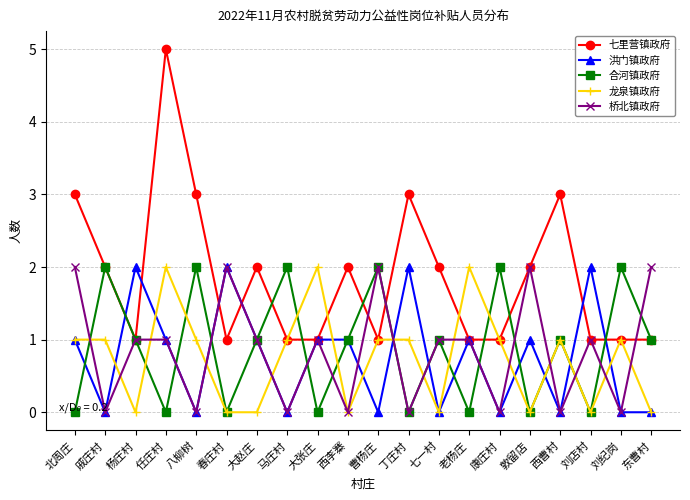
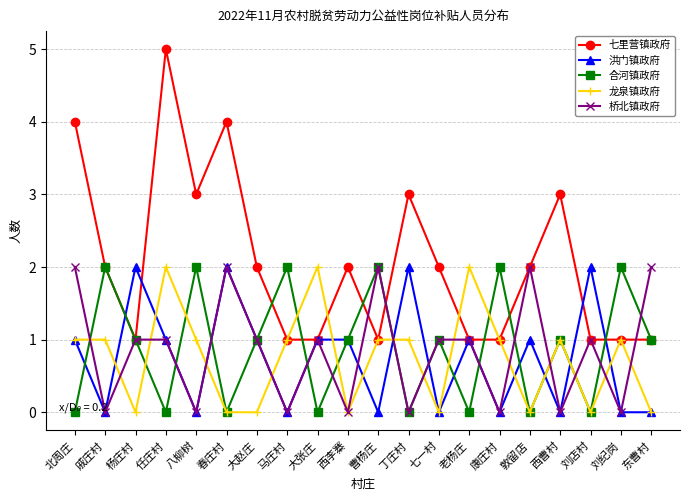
  {
    "七里营镇政府": {
-     "北周庄": 3,
+     "北周庄": 4,
      "任庄村": 5,
      "八柳树": 3,
-     "春庄村": 1,
+     "春庄村": 4,
      "大赵庄": 2,
      "西李寨": 2,
      "丁庄村": 3,
      "七一村": 2,
      "西曹村": 3
    },
    "洪门镇政府": {
      "杨庄村": 2,
      "曹杨庄": 0,
      "丁庄村": 2,
      "敦留店": 1,
      "刘店村": 2
    },
    "合河镇政府": {
      "任庄村": 0,
      "八柳树": 2,
      "马庄村": 2,
      "大张庄": 0,
      "老杨庄": 0,
      "康庄村": 2,
      "刘纪岗": 2
    },
    "龙泉镇政府": {
      "戚庄村": 1,
      "杨庄村": 0,
      "任庄村": 2,
      "八柳树": 1,
      "大赵庄": 0,
      "大张庄": 2,
      "丁庄村": 1,
      "老杨庄": 2
    },
    "桥北镇政府": {
      "北周庄": 2,
      "东曹村": 2
    }
  }
